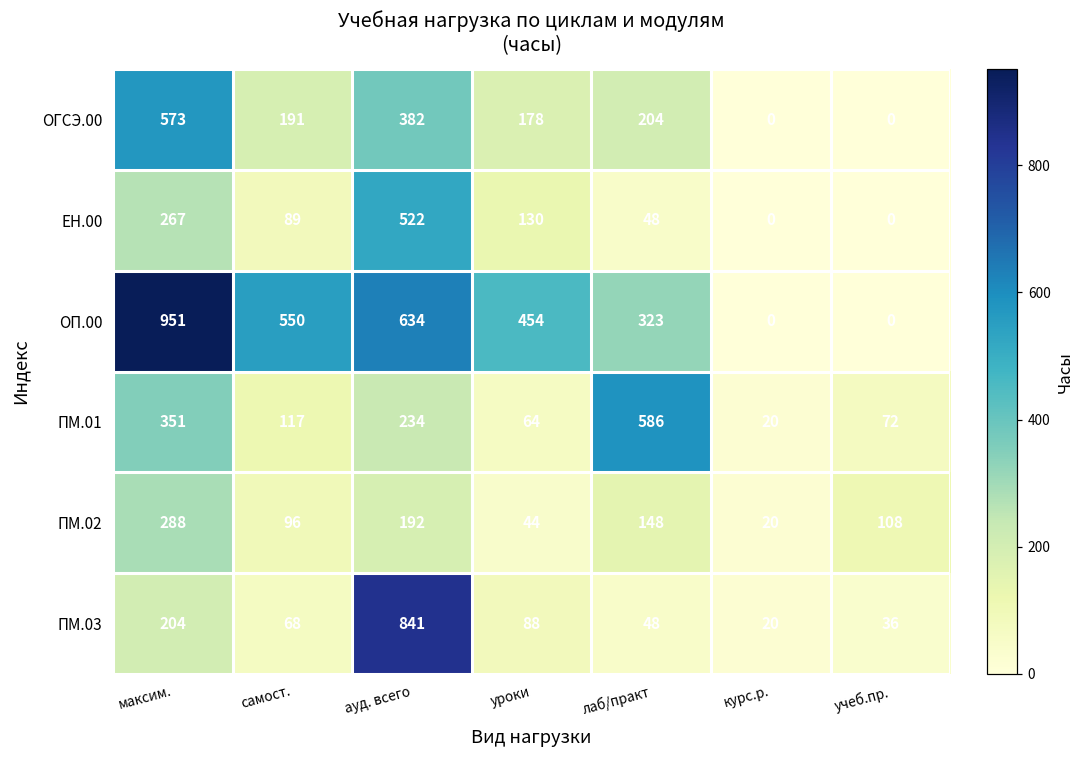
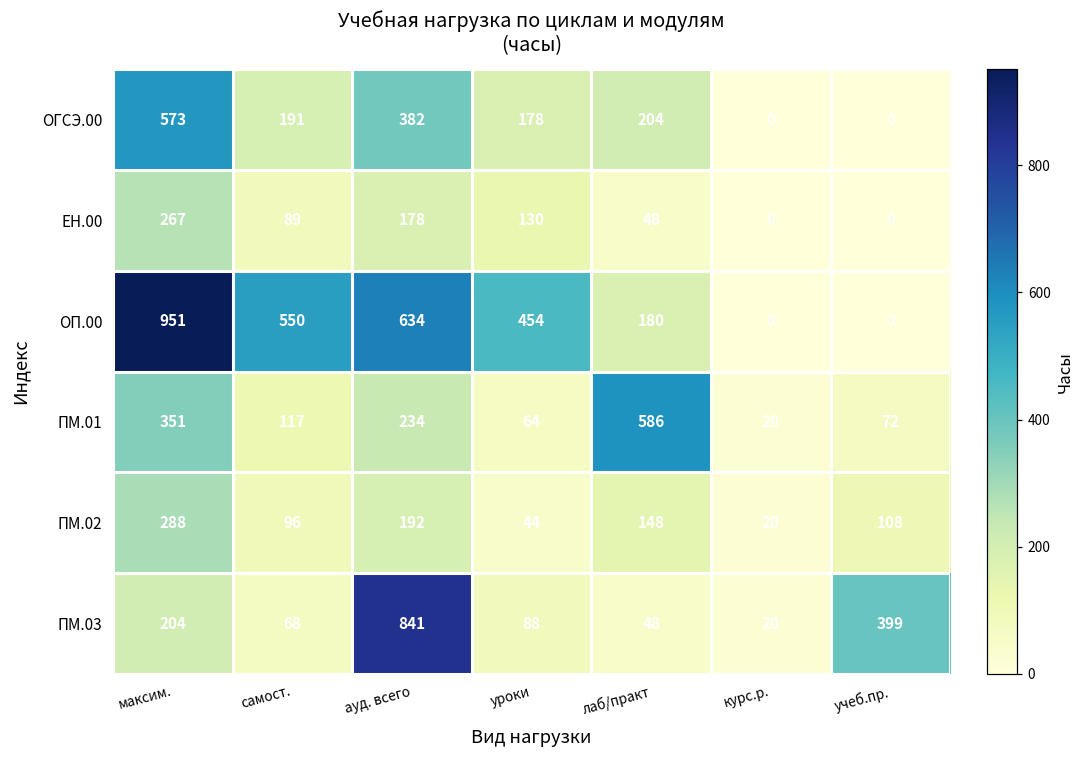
  {
    "ОГСЭ.00": {
      "максим.": 573,
      "самост.": 191,
      "ауд. всего": 382,
      "уроки": 178,
      "лаб/практ": 204
    },
    "ЕН.00": {
      "максим.": 267,
      "самост.": 89,
-     "ауд. всего": 522,
+     "ауд. всего": 178,
      "уроки": 130,
      "лаб/практ": 48
    },
    "ОП.00": {
      "максим.": 951,
      "самост.": 550,
      "ауд. всего": 634,
      "уроки": 454,
-     "лаб/практ": 323
+     "лаб/практ": 180
    },
    "ПМ.01": {
      "максим.": 351,
      "самост.": 117,
      "ауд. всего": 234,
      "уроки": 64,
      "лаб/практ": 586,
      "учеб.пр.": 72
    },
    "ПМ.02": {
      "максим.": 288,
      "самост.": 96,
      "ауд. всего": 192,
      "уроки": 44,
      "лаб/практ": 148,
      "учеб.пр.": 108
    },
    "ПМ.03": {
      "максим.": 204,
      "самост.": 68,
      "ауд. всего": 841,
      "уроки": 88,
      "лаб/практ": 48,
-     "учеб.пр.": 36
+     "учеб.пр.": 399
    }
  }
